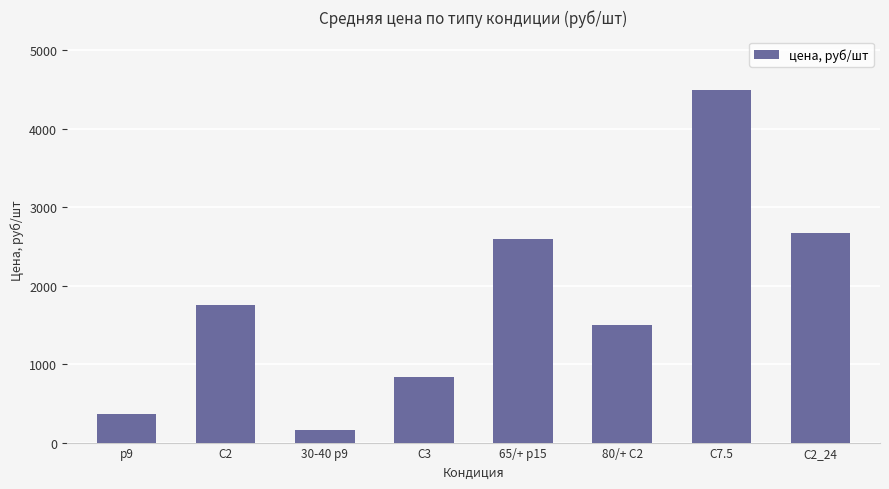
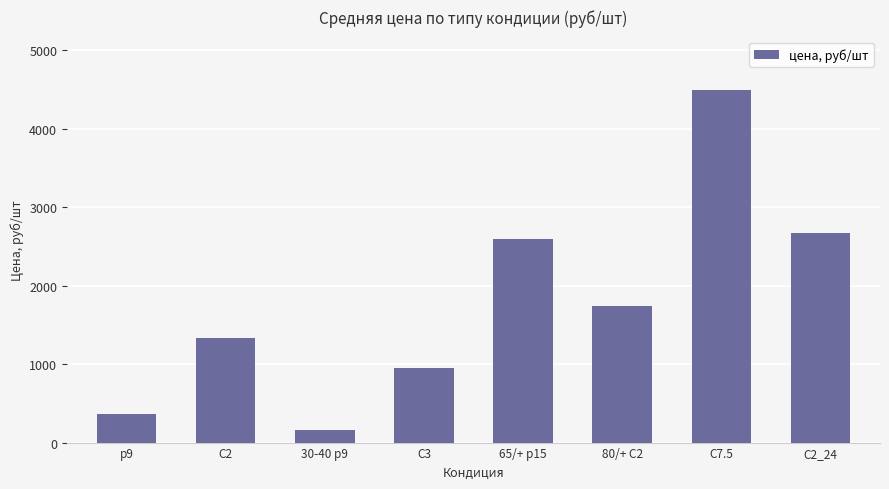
  {
    "p9": 400,
-   "C2": 1800,
+   "C2": 1300,
    "30-40 p9": 200,
-   "C3": 800,
+   "C3": 1000,
    "65/+ p15": 2600,
-   "80/+ C2": 1500,
+   "80/+ C2": 1700,
    "C7.5": 4500,
    "C2_24": 2700
  }
